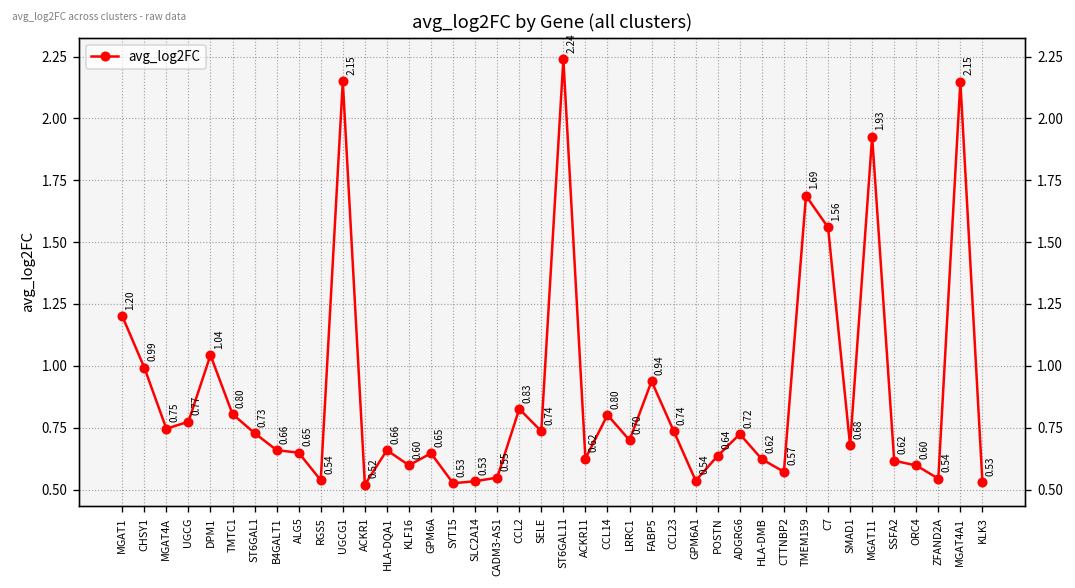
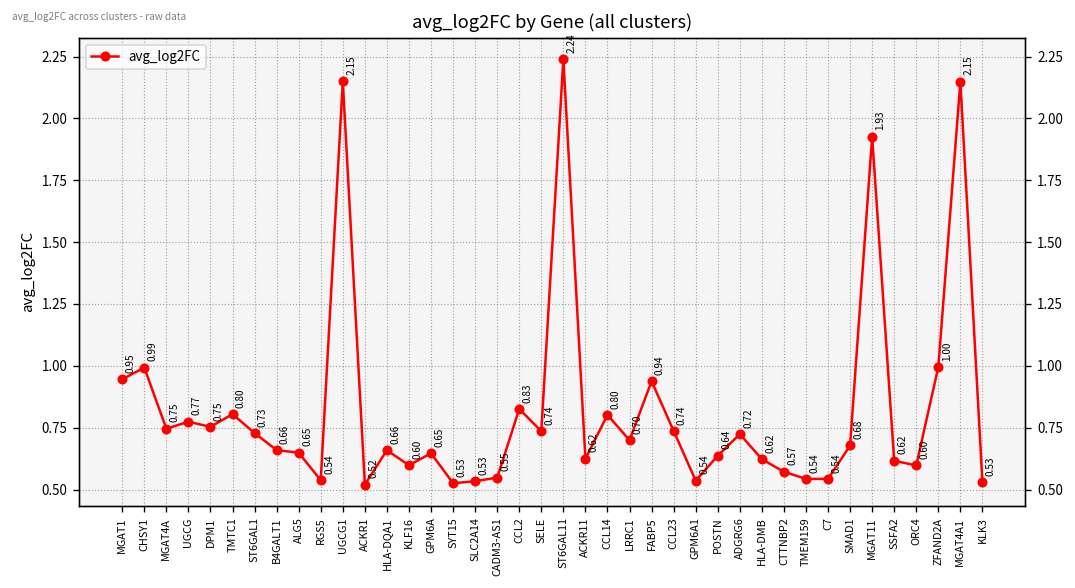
  {
-   "MGAT1": 1.20,
+   "MGAT1": 0.95,
    "CHSY1": 0.99,
    "MGAT4A": 0.75,
    "UGCG": 0.77,
-   "DPM1": 1.04,
+   "DPM1": 0.75,
    "TMTC1": 0.80,
    "ST6GAL1": 0.73,
    "B4GALT1": 0.66,
    "ALG5": 0.65,
    "RGS5": 0.54,
    "UGCG1": 2.15,
    "ACKR1": 0.52,
    "HLA-DQA1": 0.66,
    "KLF16": 0.60,
    "GPM6A": 0.65,
    "SYT15": 0.53,
    "SLC2A14": 0.53,
    "CADM3-AS1": 0.55,
    "CCL2": 0.83,
    "SELE": 0.74,
    "ST6GAL11": 2.24,
    "ACKR11": 0.62,
    "CCL14": 0.80,
    "LRRC1": 0.70,
    "FABP5": 0.94,
    "CCL23": 0.74,
    "GPM6A1": 0.54,
    "POSTN": 0.64,
    "ADGRG6": 0.72,
    "HLA-DMB": 0.62,
    "CTTNBP2": 0.57,
-   "TMEM159": 1.69,
-   "C7": 1.56,
+   "TMEM159": 0.54,
+   "C7": 0.54,
    "SMAD1": 0.68,
    "MGAT11": 1.93,
    "SSFA2": 0.62,
    "ORC4": 0.60,
-   "ZFAND2A": 0.54,
+   "ZFAND2A": 1.00,
    "MGAT4A1": 2.15,
    "KLK3": 0.53
  }
